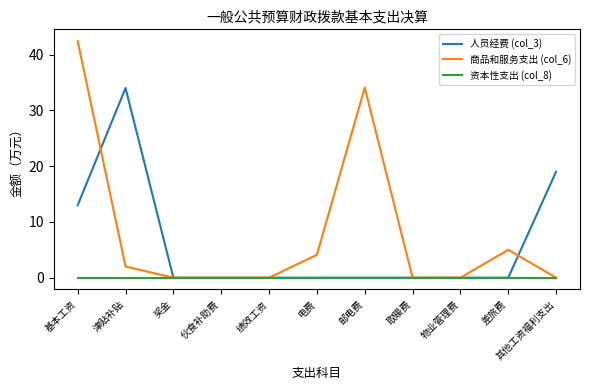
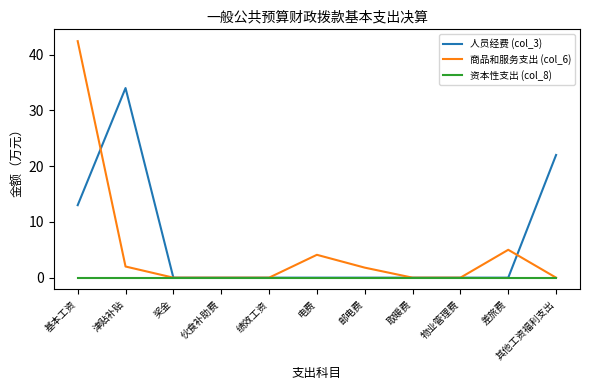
  {
    "人员经费 (col_3)": {
      "基本工资": 13,
      "津贴补贴": 34,
-     "其他工资福利支出": 19
+     "其他工资福利支出": 22
    },
    "商品和服务支出 (col_6)": {
      "基本工资": 42,
      "津贴补贴": 2,
      "电费": 4,
-     "邮电费": 34,
+     "邮电费": 2,
      "差旅费": 5
    },
    "资本性支出 (col_8)": {
      "基本工资": 0,
      "津贴补贴": 0
    }
  }
